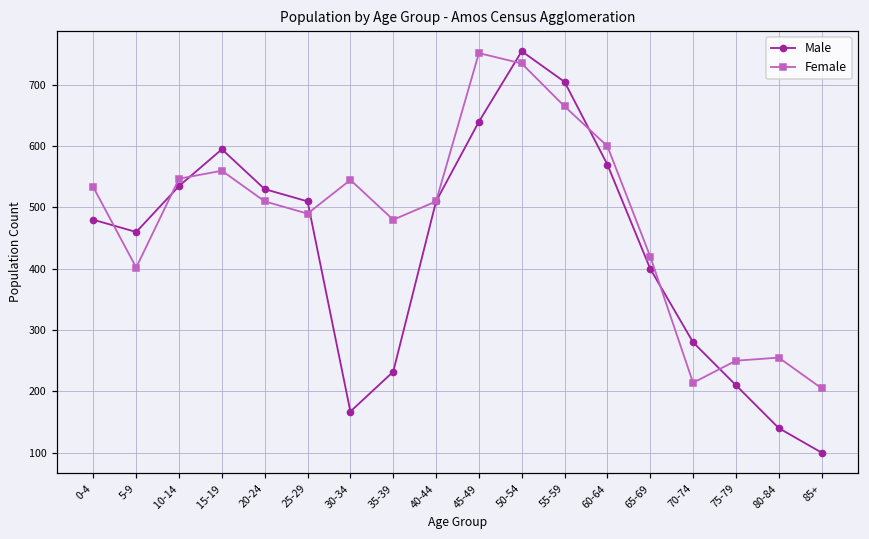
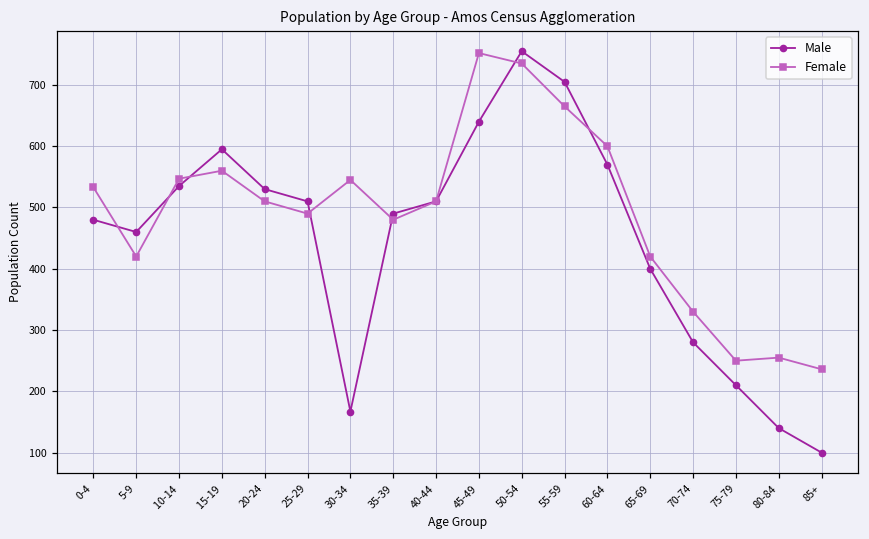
  {
    "Male": {
      "0-4": 480,
      "5-9": 460,
      "10-14": 540,
      "15-19": 600,
      "20-24": 530,
      "25-29": 510,
      "30-34": 170,
-     "35-39": 230,
+     "35-39": 490,
      "45-49": 640,
      "50-54": 760,
      "55-59": 710,
      "60-64": 570,
      "65-69": 400,
      "70-74": 280,
      "75-79": 210,
      "80-84": 140,
      "85+": 100
    },
    "Female": {
      "0-4": 530,
-     "5-9": 400,
+     "5-9": 420,
      "10-14": 550,
      "15-19": 560,
      "20-24": 510,
      "25-29": 490,
      "30-34": 550,
      "35-39": 480,
      "45-49": 750,
      "50-54": 740,
      "55-59": 670,
      "60-64": 600,
      "65-69": 420,
-     "70-74": 210,
+     "70-74": 330,
      "75-79": 250,
      "80-84": 260,
-     "85+": 210
+     "85+": 240
    }
  }
